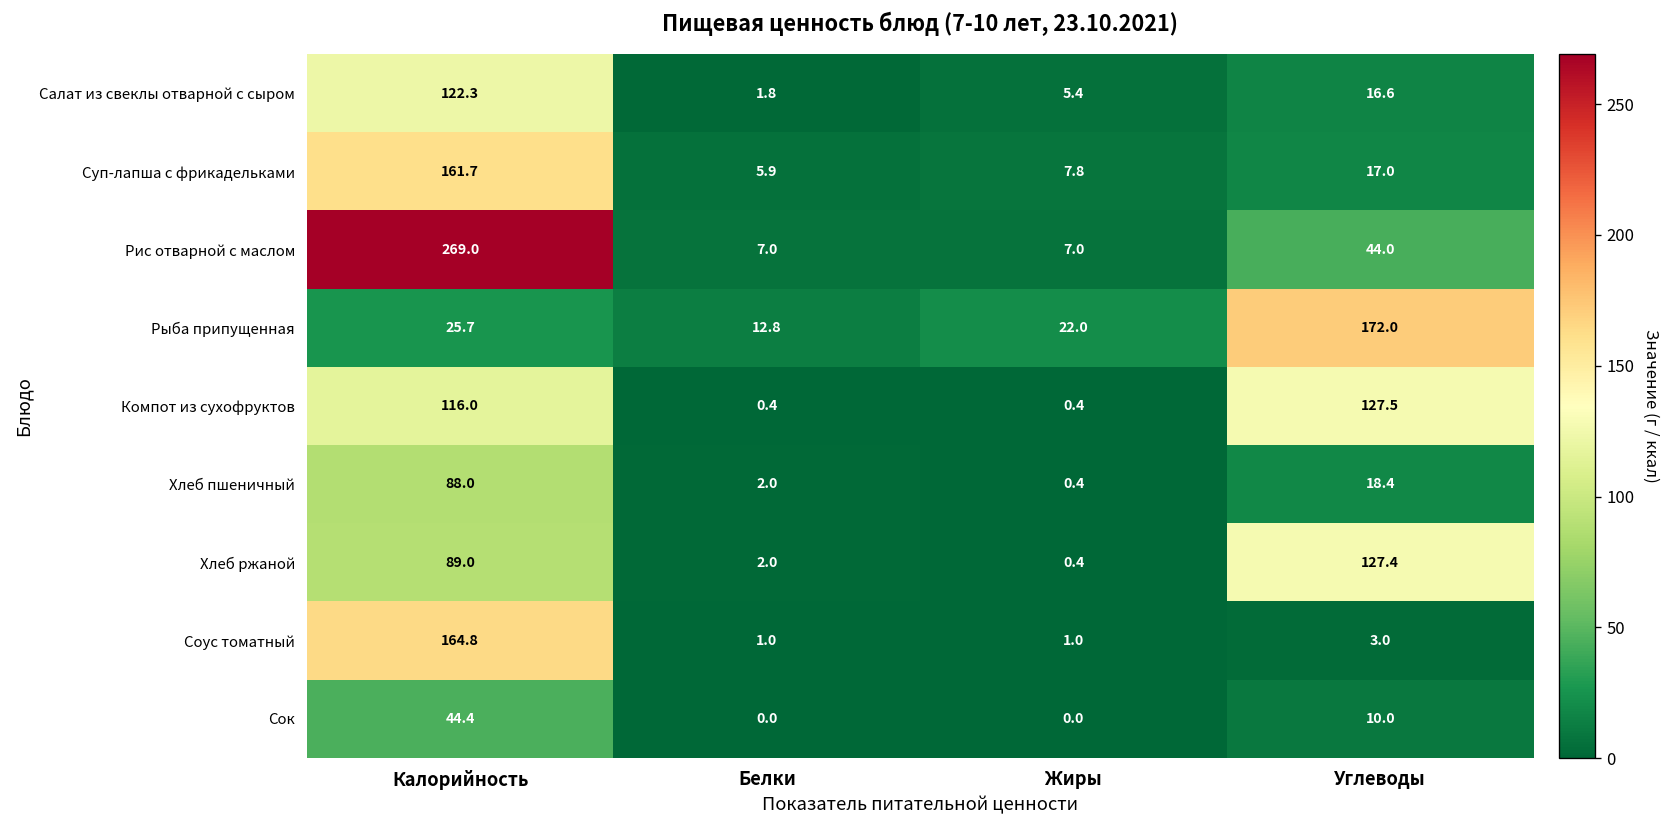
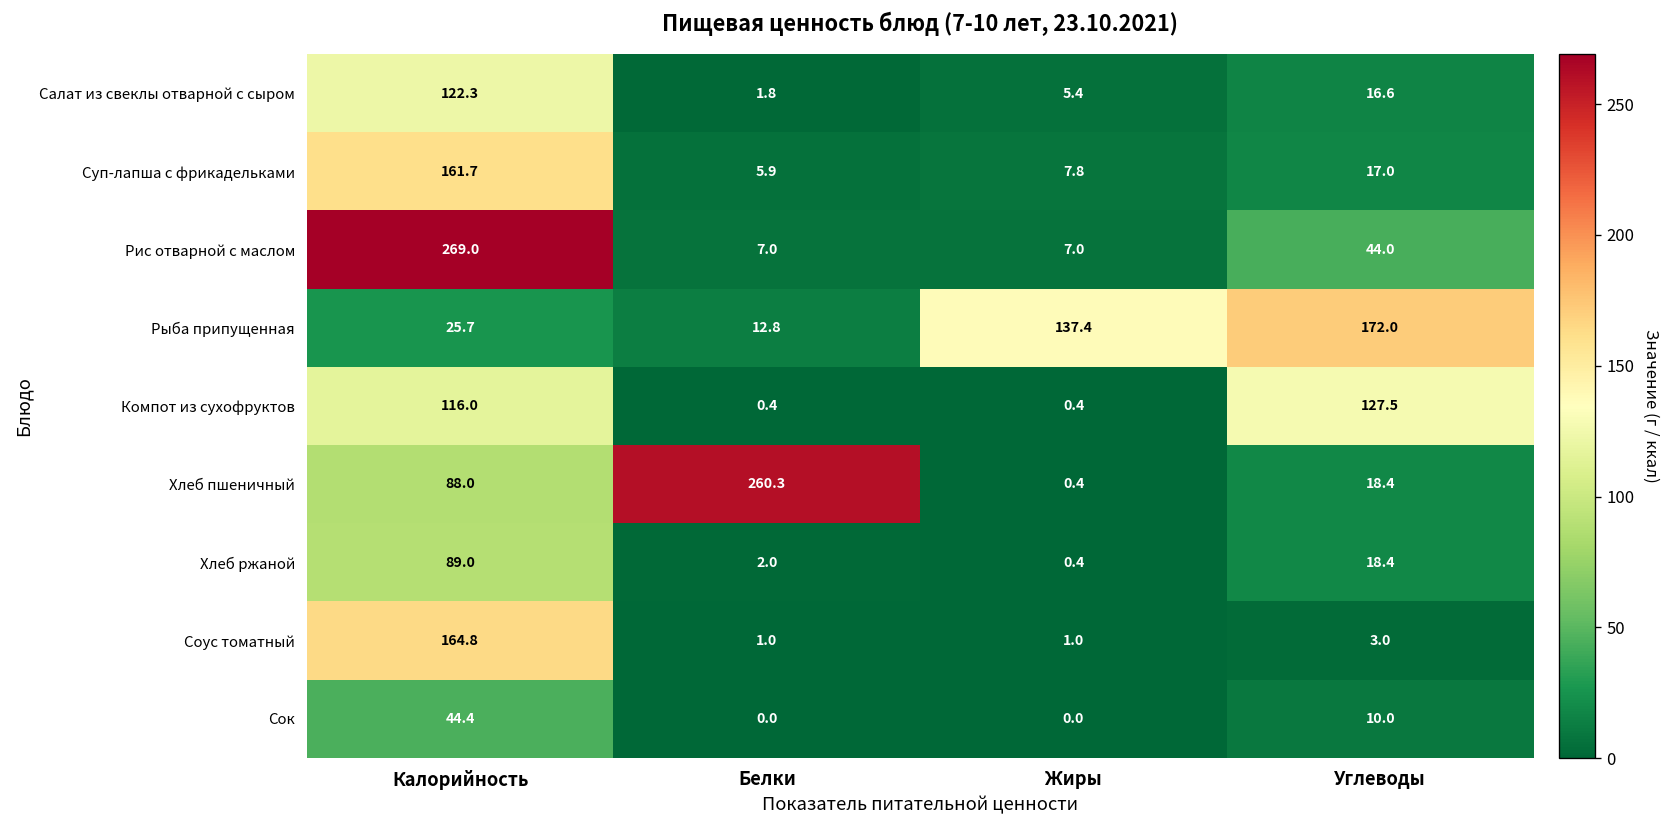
  {
    "Салат из свеклы отварной с сыром": {
      "Калорийность": 122.3,
      "Белки": 1.8,
      "Жиры": 5.4,
      "Углеводы": 16.6
    },
    "Суп-лапша с фрикадельками": {
      "Калорийность": 161.7,
      "Белки": 5.9,
      "Жиры": 7.8,
      "Углеводы": 17.0
    },
    "Рис отварной с маслом": {
      "Калорийность": 269.0,
      "Белки": 7.0,
      "Жиры": 7.0,
      "Углеводы": 44.0
    },
    "Рыба припущенная": {
      "Калорийность": 25.7,
      "Белки": 12.8,
-     "Жиры": 22.0,
+     "Жиры": 137.4,
      "Углеводы": 172.0
    },
    "Компот из сухофруктов": {
      "Калорийность": 116.0,
      "Белки": 0.4,
      "Жиры": 0.4,
      "Углеводы": 127.5
    },
    "Хлеб пшеничный": {
      "Калорийность": 88.0,
-     "Белки": 2.0,
+     "Белки": 260.3,
      "Жиры": 0.4,
      "Углеводы": 18.4
    },
    "Хлеб ржаной": {
      "Калорийность": 89.0,
      "Белки": 2.0,
      "Жиры": 0.4,
-     "Углеводы": 127.4
+     "Углеводы": 18.4
    },
    "Соус томатный": {
      "Калорийность": 164.8,
      "Белки": 1.0,
      "Жиры": 1.0,
      "Углеводы": 3.0
    },
    "Сок": {
      "Калорийность": 44.4,
      "Белки": 0.0,
      "Жиры": 0.0,
      "Углеводы": 10.0
    }
  }
